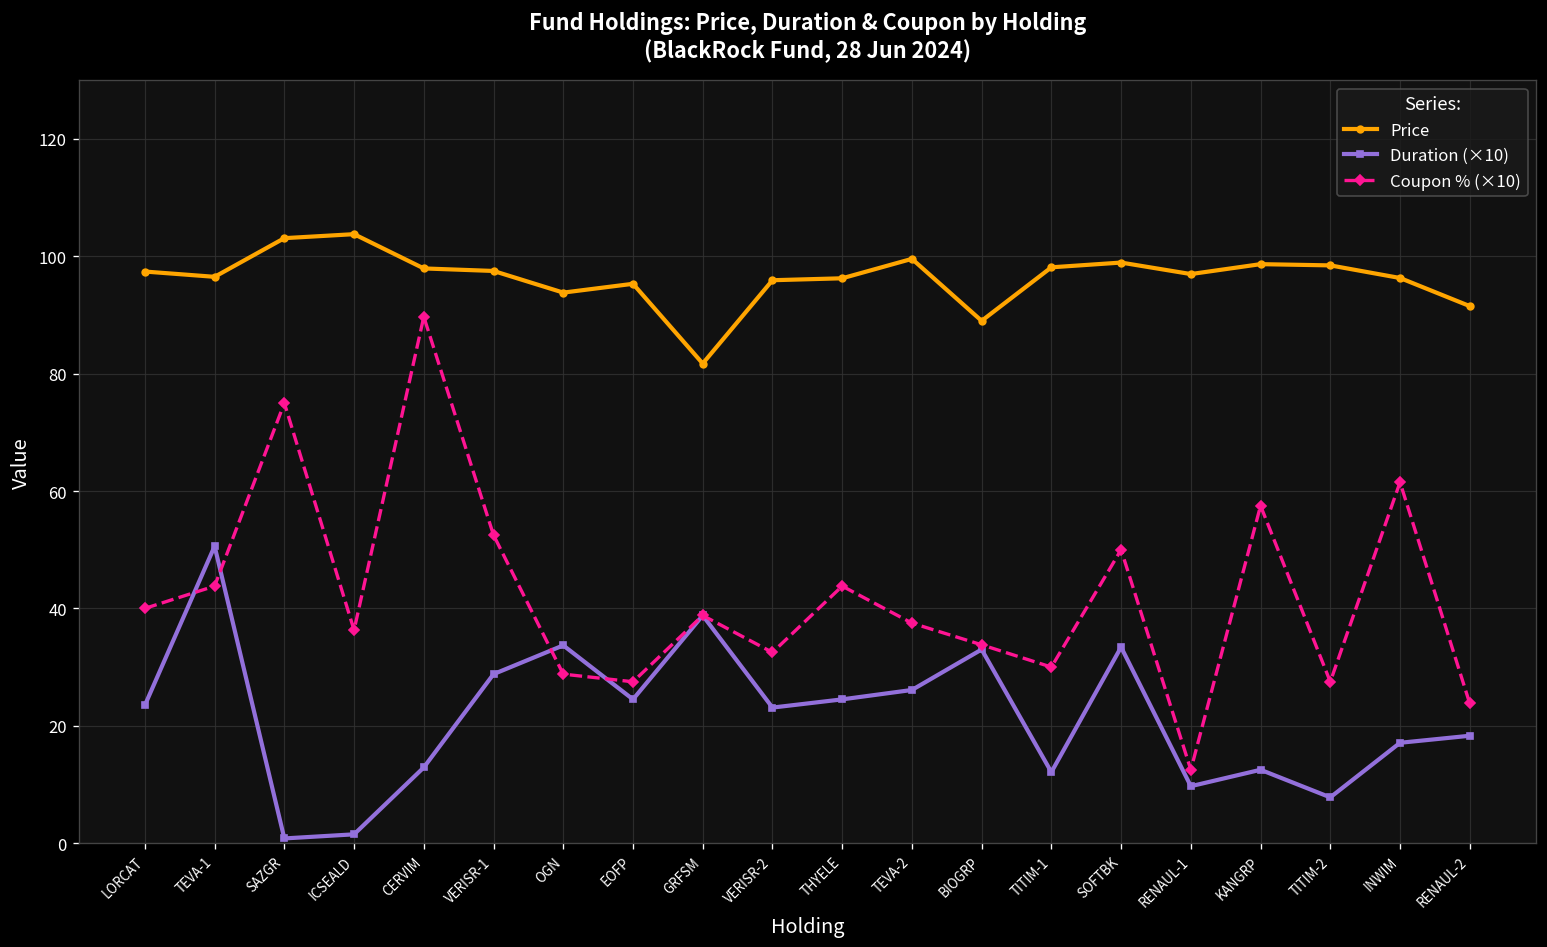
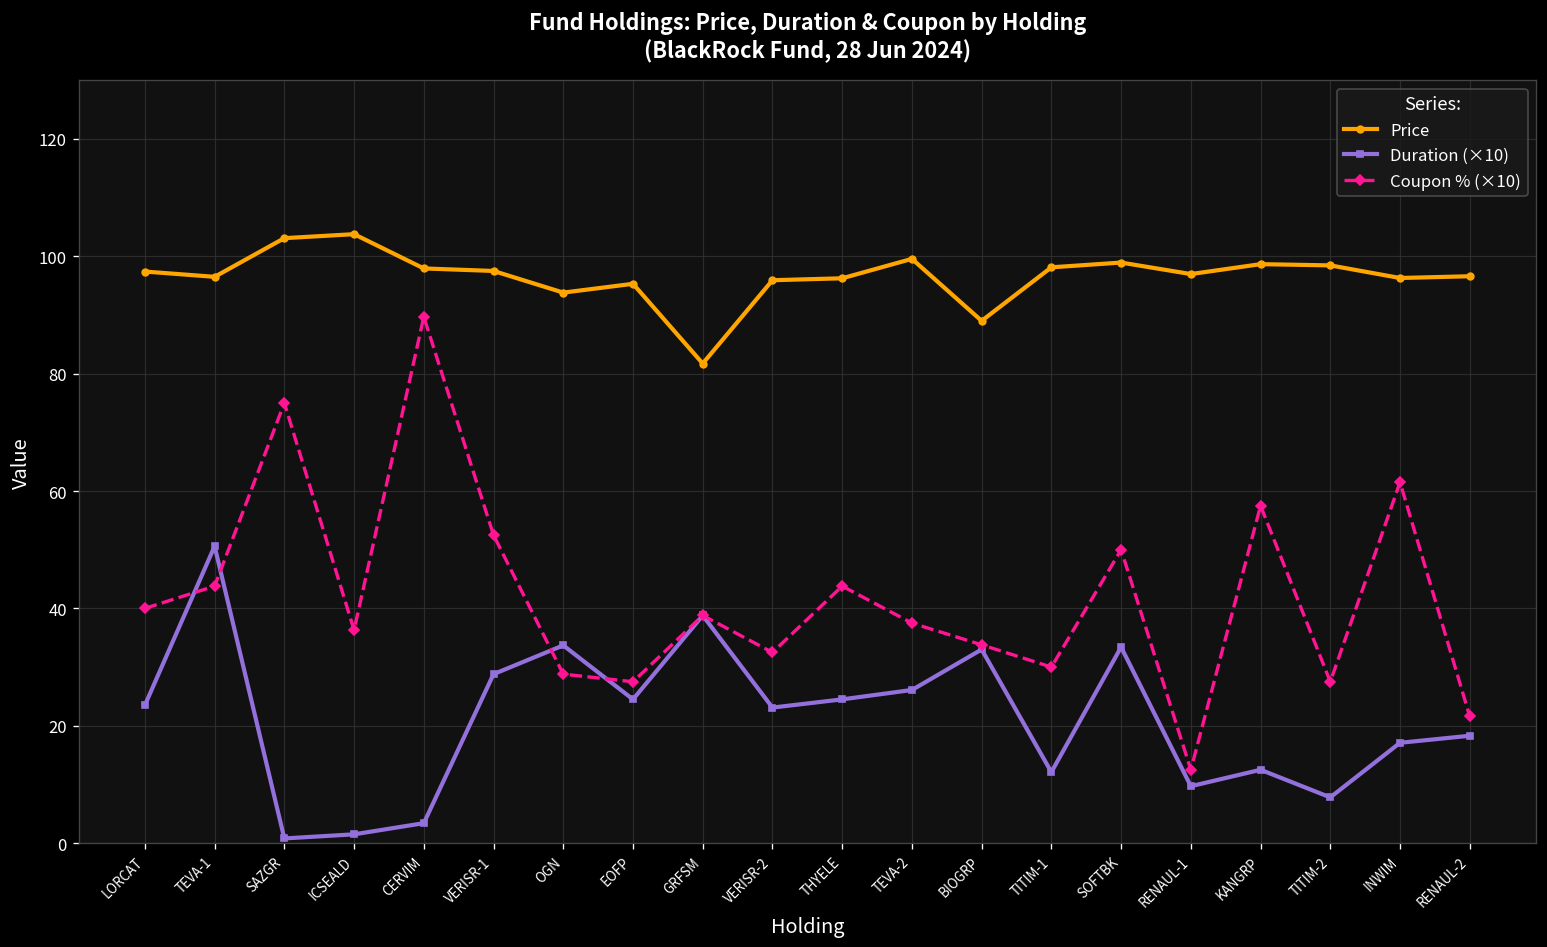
  {
    "Price": {
      "LORCAT": 97,
      "TEVA-1": 97,
      "SAZGR": 103,
      "ICSEALD": 104,
      "CERVIM": 98,
      "VERISR-1": 98,
      "OGN": 94,
      "EOFP": 95,
      "GRFSM": 82,
      "VERISR-2": 96,
      "THYELE": 96,
      "TEVA-2": 100,
      "BIOGRP": 89,
      "TITIM-1": 98,
      "SOFTBK": 99,
      "RENAUL-1": 97,
      "KANGRP": 99,
      "TITIM-2": 98,
      "INWIM": 96,
-     "RENAUL-2": 92
+     "RENAUL-2": 97
    },
    "Duration (×10)": {
      "LORCAT": 24,
      "TEVA-1": 51,
      "SAZGR": 1,
      "ICSEALD": 2,
-     "CERVIM": 13,
+     "CERVIM": 3,
      "VERISR-1": 29,
      "OGN": 34,
      "EOFP": 25,
      "VERISR-2": 23,
      "THYELE": 25,
      "TEVA-2": 26,
      "BIOGRP": 33,
      "TITIM-1": 12,
      "SOFTBK": 33,
      "RENAUL-1": 10,
      "KANGRP": 13,
      "TITIM-2": 8,
      "INWIM": 17,
      "RENAUL-2": 18
    },
    "Coupon % (×10)": {
      "LORCAT": 40,
      "TEVA-1": 44,
      "SAZGR": 75,
      "ICSEALD": 36,
      "CERVIM": 90,
      "VERISR-1": 53,
      "OGN": 29,
      "EOFP": 28,
      "VERISR-2": 33,
      "THYELE": 44,
      "TEVA-2": 38,
      "BIOGRP": 34,
      "TITIM-1": 30,
      "SOFTBK": 50,
      "RENAUL-1": 13,
      "KANGRP": 58,
      "TITIM-2": 28,
      "INWIM": 62,
-     "RENAUL-2": 24
+     "RENAUL-2": 22
    }
  }
